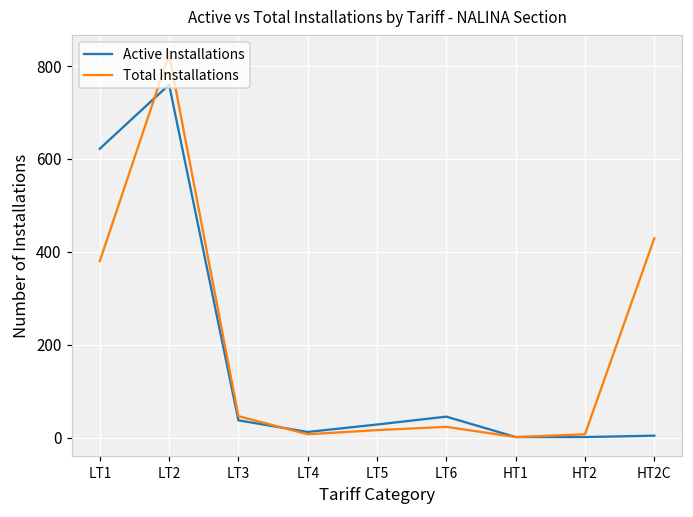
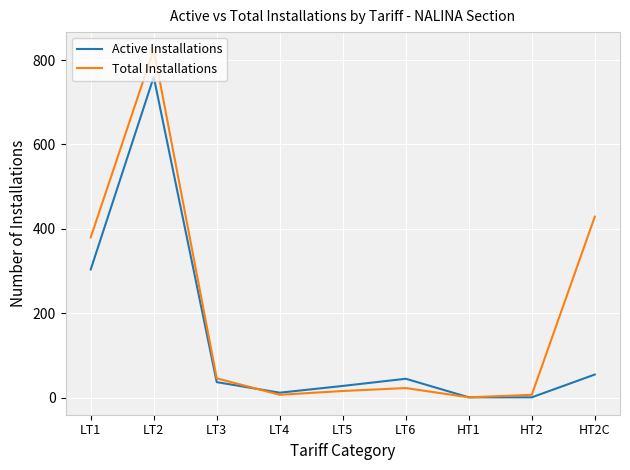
  {
    "Active Installations": {
-     "LT1": 620,
+     "LT1": 300,
      "LT3": 40,
      "LT5": 30,
      "LT6": 50,
-     "HT2C": 0
+     "HT2C": 60
    },
    "Total Installations": {
      "LT1": 380,
      "LT3": 50,
      "LT5": 20,
      "LT6": 20,
      "HT2C": 430
    }
  }
